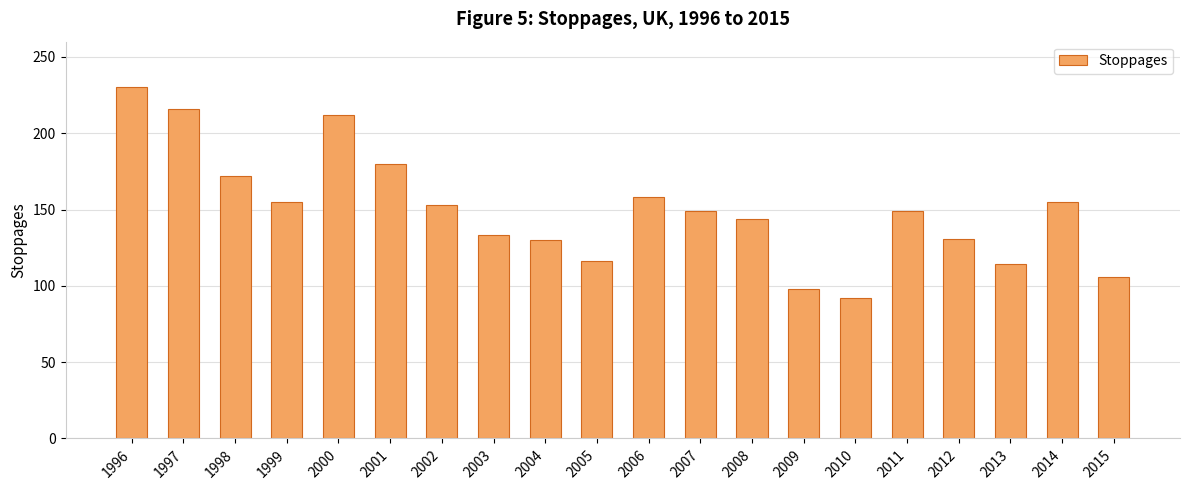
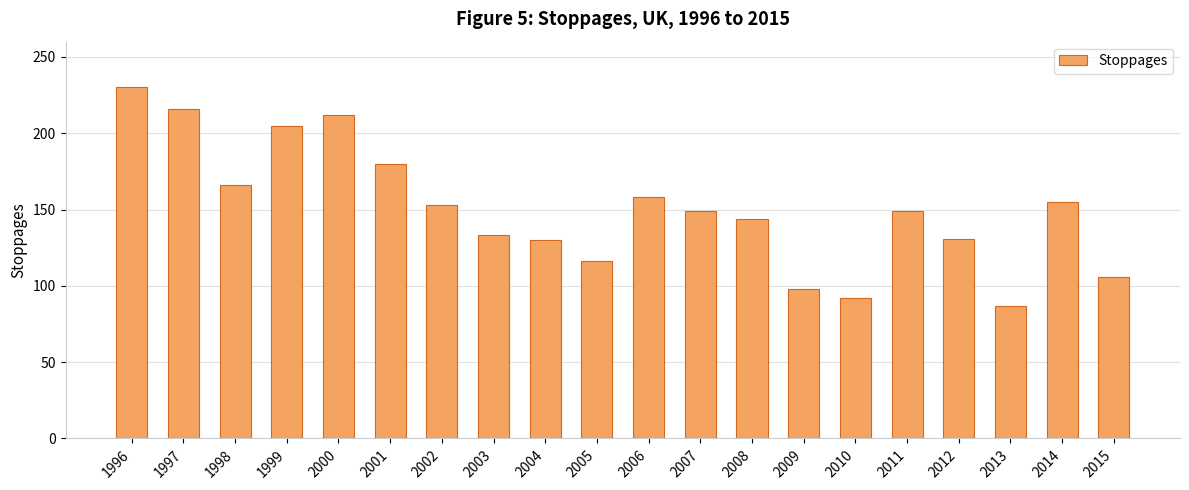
  {
    "1996": 230,
    "1997": 216,
-   "1998": 172,
-   "1999": 155,
+   "1998": 166,
+   "1999": 205,
    "2000": 212,
    "2001": 180,
    "2002": 153,
    "2003": 133,
    "2004": 130,
    "2005": 116,
    "2006": 158,
    "2007": 149,
    "2008": 144,
    "2009": 98,
    "2010": 92,
    "2011": 149,
    "2012": 131,
-   "2013": 114,
+   "2013": 87,
    "2014": 155,
    "2015": 106
  }
